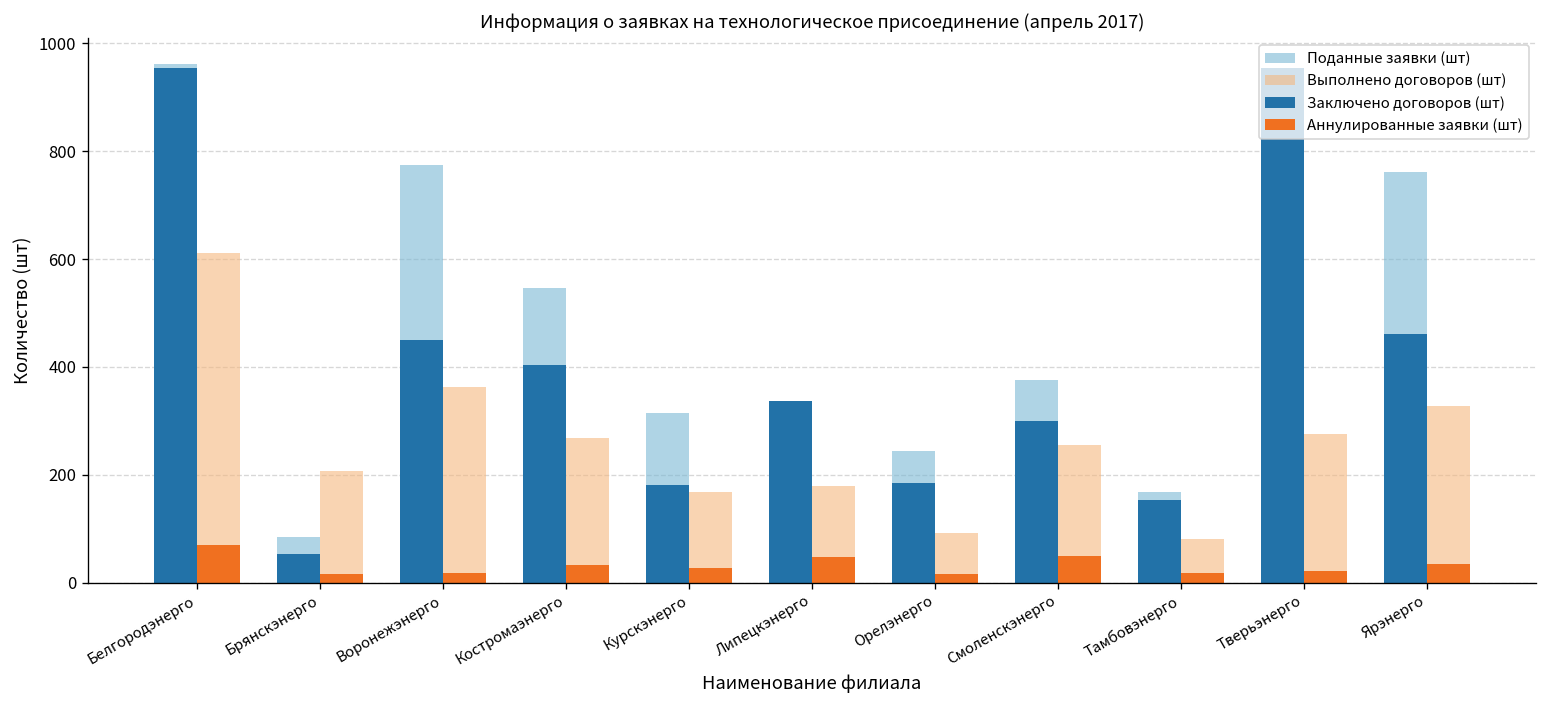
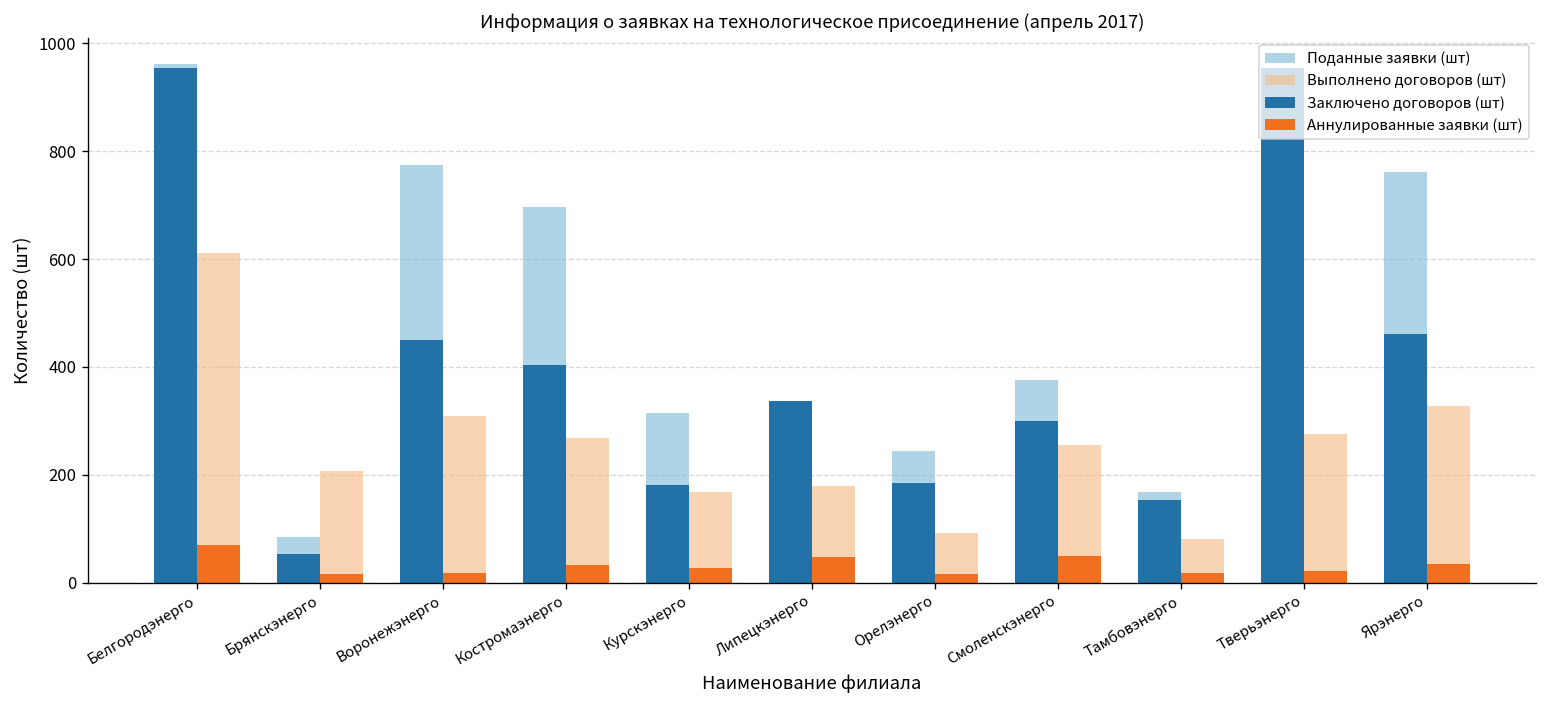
  {
    "Поданные заявки (шт)": {
      "Белгородэнерго": 960,
      "Брянскэнерго": 80,
      "Воронежэнерго": 770,
-     "Костромаэнерго": 550,
+     "Костромаэнерго": 700,
      "Курскэнерго": 320,
      "Орелэнерго": 240,
      "Смоленскэнерго": 380,
      "Тамбовэнерго": 170,
      "Ярэнерго": 760
    },
    "Выполнено договоров (шт)": {
      "Белгородэнерго": 610,
      "Брянскэнерго": 210,
-     "Воронежэнерго": 360,
+     "Воронежэнерго": 310,
      "Костромаэнерго": 270,
      "Курскэнерго": 170,
      "Липецкэнерго": 180,
      "Орелэнерго": 90,
      "Смоленскэнерго": 260,
      "Тамбовэнерго": 80,
      "Тверьэнерго": 280,
      "Ярэнерго": 330
    },
    "Заключено договоров (шт)": {
      "Липецкэнерго": 340
    }
  }
